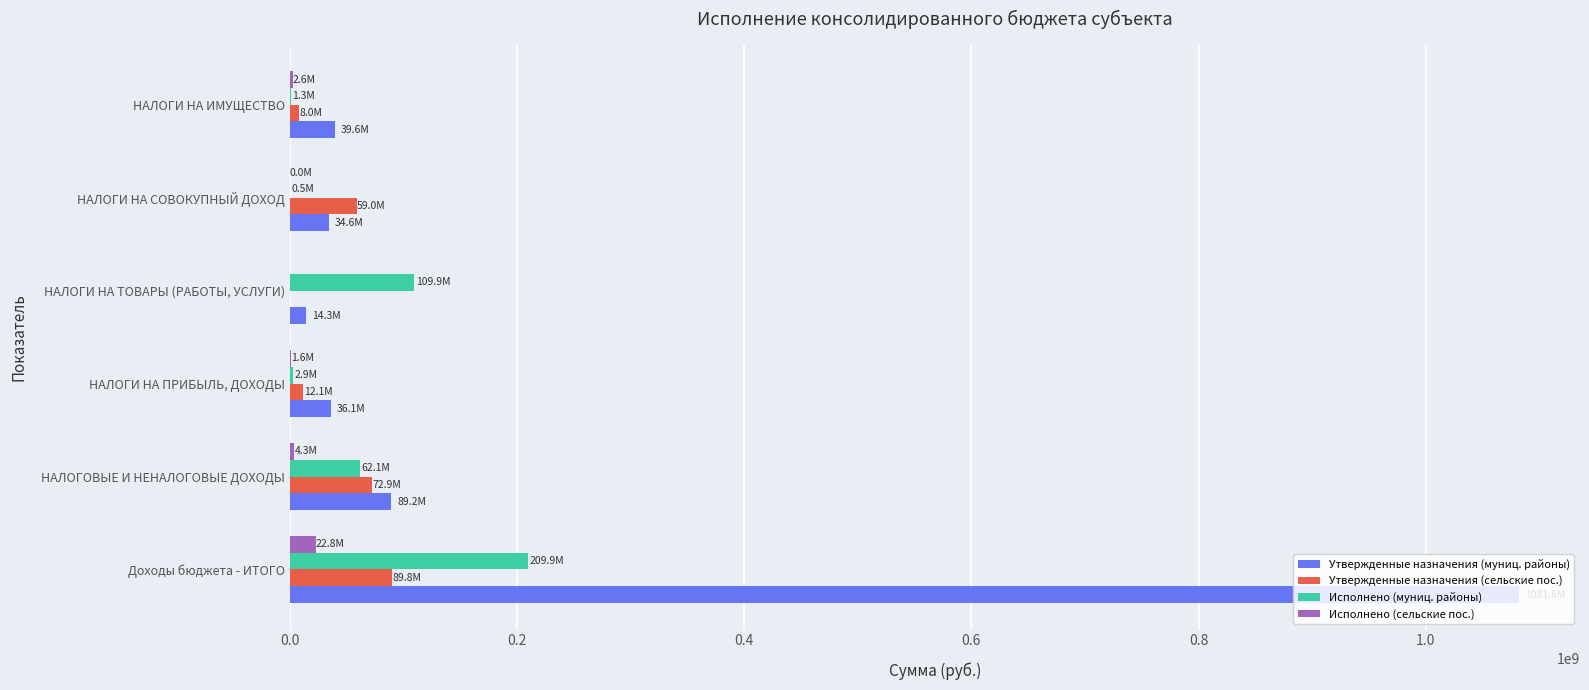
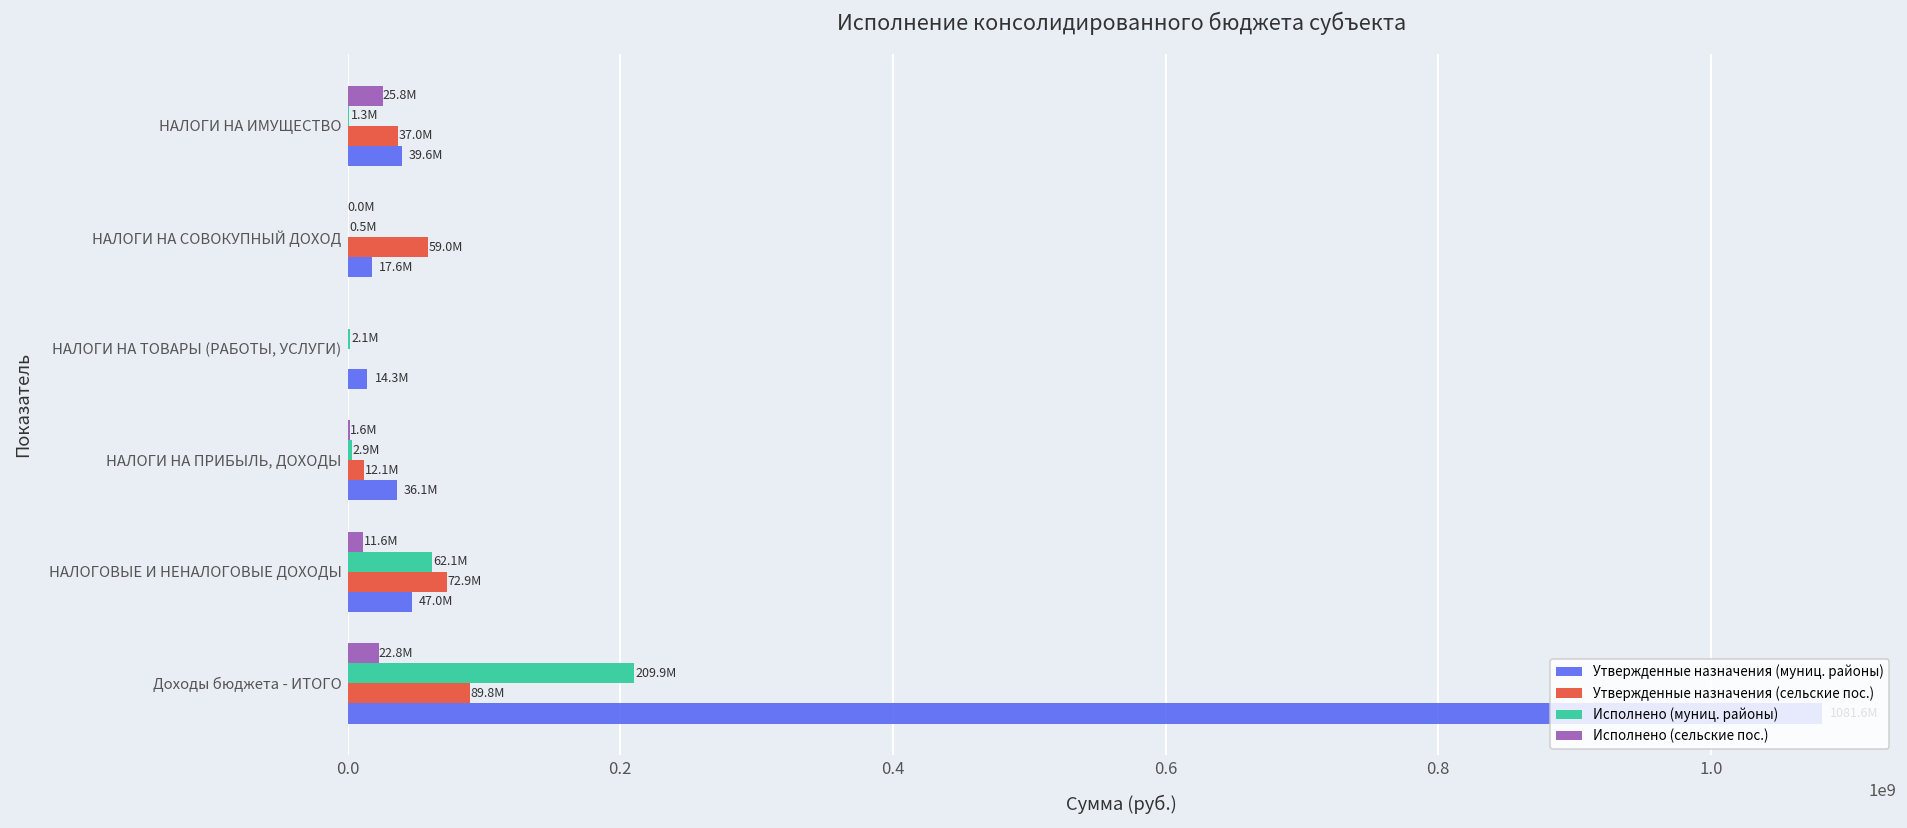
  {
    "Утвержденные назначения (муниц. районы)": {
      "НАЛОГИ НА ИМУЩЕСТВО": "39.6M",
-     "НАЛОГИ НА СОВОКУПНЫЙ ДОХОД": "34.6M",
+     "НАЛОГИ НА СОВОКУПНЫЙ ДОХОД": "17.6M",
      "НАЛОГИ НА ТОВАРЫ (РАБОТЫ, УСЛУГИ)": "14.3M",
      "НАЛОГИ НА ПРИБЫЛЬ, ДОХОДЫ": "36.1M",
-     "НАЛОГОВЫЕ И НЕНАЛОГОВЫЕ ДОХОДЫ": "89.2M"
+     "НАЛОГОВЫЕ И НЕНАЛОГОВЫЕ ДОХОДЫ": "47.0M"
    },
    "Утвержденные назначения (сельские пос.)": {
-     "НАЛОГИ НА ИМУЩЕСТВО": "8.0M",
+     "НАЛОГИ НА ИМУЩЕСТВО": "37.0M",
      "НАЛОГИ НА СОВОКУПНЫЙ ДОХОД": "59.0M",
      "НАЛОГИ НА ПРИБЫЛЬ, ДОХОДЫ": "12.1M",
      "НАЛОГОВЫЕ И НЕНАЛОГОВЫЕ ДОХОДЫ": "72.9M",
      "Доходы бюджета - ИТОГО": "89.8M"
    },
    "Исполнено (муниц. районы)": {
      "НАЛОГИ НА ИМУЩЕСТВО": "1.3M",
      "НАЛОГИ НА СОВОКУПНЫЙ ДОХОД": "0.5M",
-     "НАЛОГИ НА ТОВАРЫ (РАБОТЫ, УСЛУГИ)": "109.9M",
+     "НАЛОГИ НА ТОВАРЫ (РАБОТЫ, УСЛУГИ)": "2.1M",
      "НАЛОГИ НА ПРИБЫЛЬ, ДОХОДЫ": "2.9M",
      "НАЛОГОВЫЕ И НЕНАЛОГОВЫЕ ДОХОДЫ": "62.1M",
      "Доходы бюджета - ИТОГО": "209.9M"
    },
    "Исполнено (сельские пос.)": {
-     "НАЛОГИ НА ИМУЩЕСТВО": "2.6M",
+     "НАЛОГИ НА ИМУЩЕСТВО": "25.8M",
      "НАЛОГИ НА ПРИБЫЛЬ, ДОХОДЫ": "1.6M",
-     "НАЛОГОВЫЕ И НЕНАЛОГОВЫЕ ДОХОДЫ": "4.3M",
+     "НАЛОГОВЫЕ И НЕНАЛОГОВЫЕ ДОХОДЫ": "11.6M",
      "Доходы бюджета - ИТОГО": "22.8M"
    }
  }
